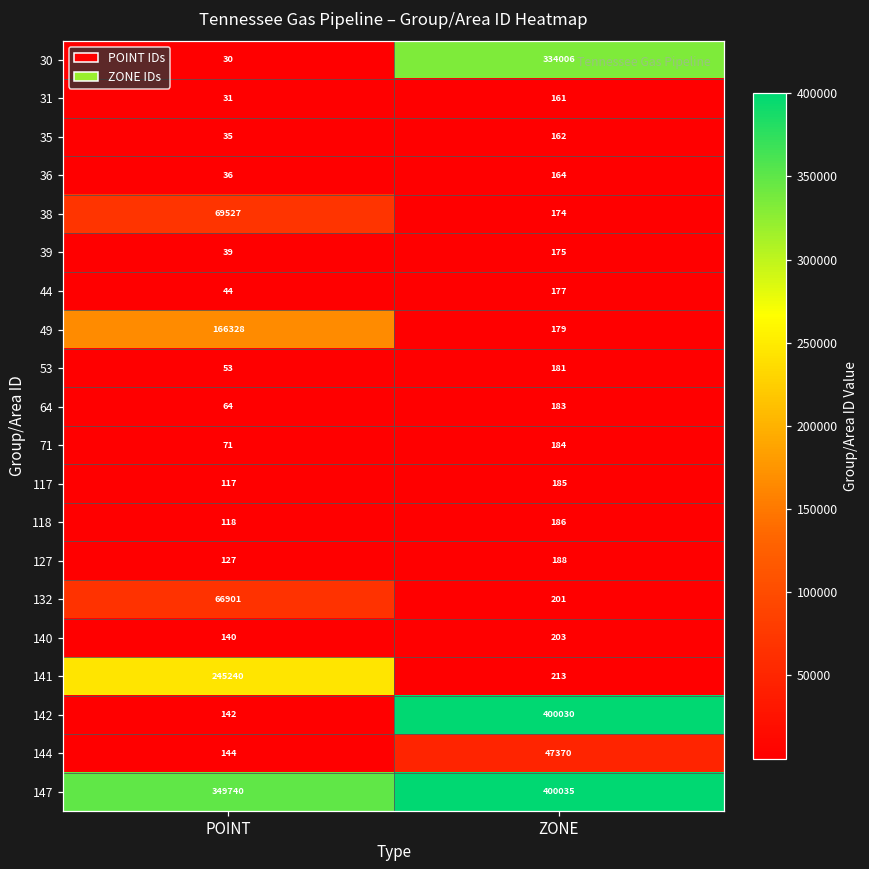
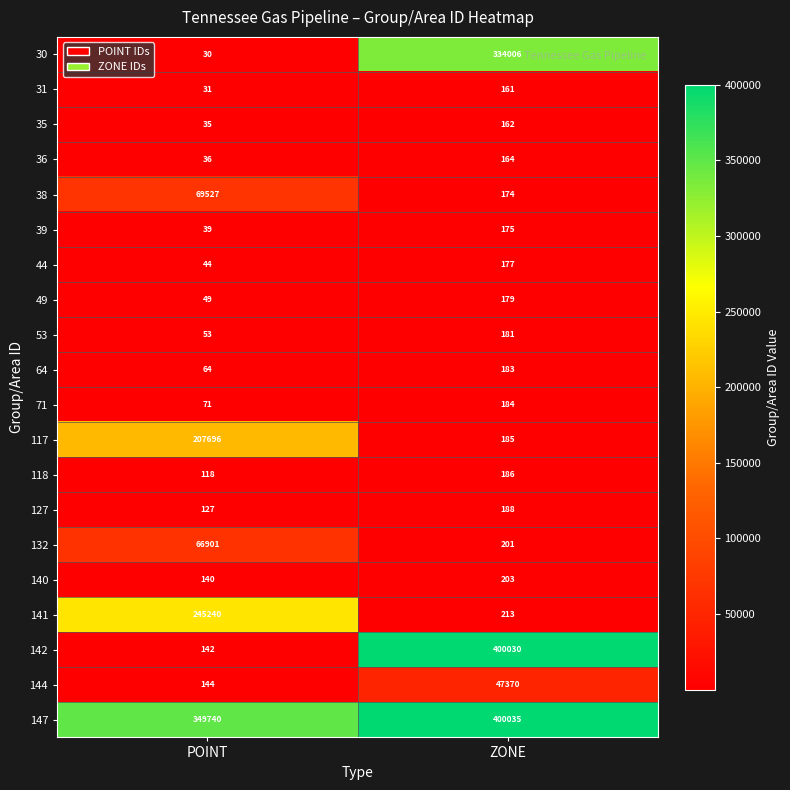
  {
    "30": {
      "POINT": 30
    },
    "31": {
      "POINT": 31,
      "ZONE": 161
    },
    "35": {
      "POINT": 35,
      "ZONE": 162
    },
    "36": {
      "POINT": 36,
      "ZONE": 164
    },
    "38": {
      "POINT": 69527,
      "ZONE": 174
    },
    "39": {
      "POINT": 39,
      "ZONE": 175
    },
    "44": {
      "POINT": 44,
      "ZONE": 177
    },
    "49": {
-     "POINT": 166328,
+     "POINT": 49,
      "ZONE": 179
    },
    "53": {
      "POINT": 53,
      "ZONE": 181
    },
    "64": {
      "POINT": 64,
      "ZONE": 183
    },
    "71": {
      "POINT": 71,
      "ZONE": 184
    },
    "117": {
-     "POINT": 117,
+     "POINT": 207696,
      "ZONE": 185
    },
    "118": {
      "POINT": 118,
      "ZONE": 186
    },
    "127": {
      "POINT": 127,
      "ZONE": 188
    },
    "132": {
      "POINT": 66901,
      "ZONE": 201
    },
    "140": {
      "POINT": 140,
      "ZONE": 203
    },
    "141": {
      "POINT": 245240,
      "ZONE": 213
    },
    "142": {
      "POINT": 142,
      "ZONE": 400030
    },
    "144": {
      "POINT": 144,
      "ZONE": 47370
    },
    "147": {
      "POINT": 349740,
      "ZONE": 400035
    }
  }
